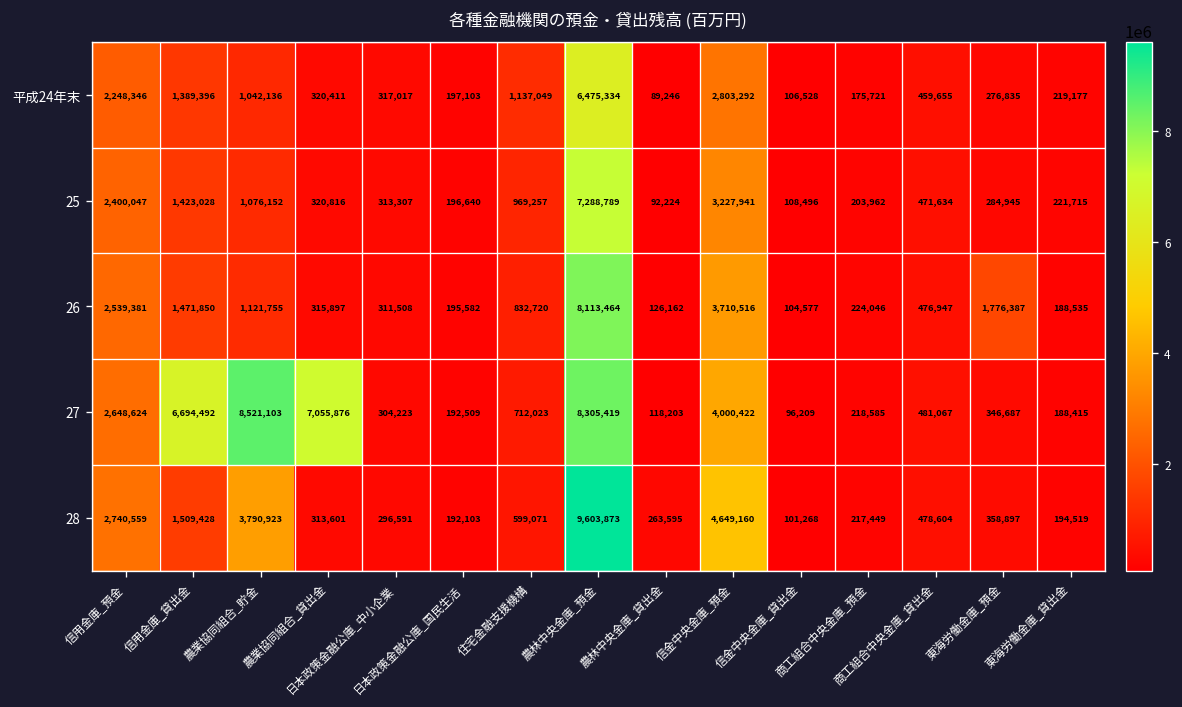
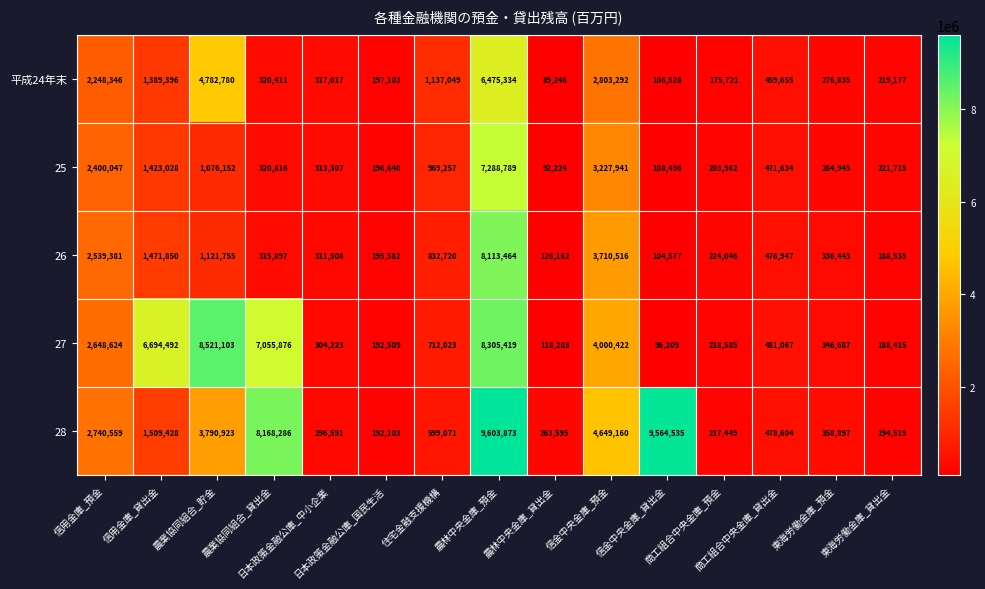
  {
    "平成24年末": {
      "信用金庫_預金": "2,248,346",
      "信用金庫_貸出金": "1,389,396",
-     "農業協同組合_貯金": "1,042,136",
+     "農業協同組合_貯金": "4,782,780",
      "農業協同組合_貸出金": "320,411",
      "日本政策金融公庫_中小企業": "317,017",
      "日本政策金融公庫_国民生活": "197,103",
      "住宅金融支援機構": "1,137,049",
      "農林中央金庫_預金": "6,475,334",
      "農林中央金庫_貸出金": "89,246",
      "信金中央金庫_預金": "2,803,292",
      "信金中央金庫_貸出金": "106,528",
      "商工組合中央金庫_預金": "175,721",
      "商工組合中央金庫_貸出金": "459,655",
      "東海労働金庫_預金": "276,835",
      "東海労働金庫_貸出金": "219,177"
    },
    "25": {
      "信用金庫_預金": "2,400,047",
      "信用金庫_貸出金": "1,423,028",
      "農業協同組合_貯金": "1,076,152",
      "農業協同組合_貸出金": "320,816",
      "日本政策金融公庫_中小企業": "313,307",
      "日本政策金融公庫_国民生活": "196,640",
      "住宅金融支援機構": "969,257",
      "農林中央金庫_預金": "7,288,789",
      "農林中央金庫_貸出金": "92,224",
      "信金中央金庫_預金": "3,227,941",
      "信金中央金庫_貸出金": "108,496",
      "商工組合中央金庫_預金": "203,962",
      "商工組合中央金庫_貸出金": "471,634",
      "東海労働金庫_預金": "284,945",
      "東海労働金庫_貸出金": "221,715"
    },
    "26": {
      "信用金庫_預金": "2,539,381",
      "信用金庫_貸出金": "1,471,850",
      "農業協同組合_貯金": "1,121,755",
      "農業協同組合_貸出金": "315,897",
      "日本政策金融公庫_中小企業": "311,508",
      "日本政策金融公庫_国民生活": "195,582",
      "住宅金融支援機構": "832,720",
      "農林中央金庫_預金": "8,113,464",
      "農林中央金庫_貸出金": "126,162",
      "信金中央金庫_預金": "3,710,516",
      "信金中央金庫_貸出金": "104,577",
      "商工組合中央金庫_預金": "224,046",
      "商工組合中央金庫_貸出金": "476,947",
-     "東海労働金庫_預金": "1,776,387",
+     "東海労働金庫_預金": "336,443",
      "東海労働金庫_貸出金": "188,535"
    },
    "27": {
      "信用金庫_預金": "2,648,624",
      "信用金庫_貸出金": "6,694,492",
      "農業協同組合_貯金": "8,521,103",
      "農業協同組合_貸出金": "7,055,876",
      "日本政策金融公庫_中小企業": "304,223",
      "日本政策金融公庫_国民生活": "192,509",
      "住宅金融支援機構": "712,023",
      "農林中央金庫_預金": "8,305,419",
      "農林中央金庫_貸出金": "118,203",
      "信金中央金庫_預金": "4,000,422",
      "信金中央金庫_貸出金": "96,209",
      "商工組合中央金庫_預金": "218,585",
      "商工組合中央金庫_貸出金": "481,067",
      "東海労働金庫_預金": "346,687",
      "東海労働金庫_貸出金": "188,415"
    },
    "28": {
      "信用金庫_預金": "2,740,559",
      "信用金庫_貸出金": "1,509,428",
      "農業協同組合_貯金": "3,790,923",
-     "農業協同組合_貸出金": "313,601",
+     "農業協同組合_貸出金": "8,168,286",
      "日本政策金融公庫_中小企業": "296,591",
      "日本政策金融公庫_国民生活": "192,103",
      "住宅金融支援機構": "599,071",
      "農林中央金庫_預金": "9,603,873",
      "農林中央金庫_貸出金": "263,595",
      "信金中央金庫_預金": "4,649,160",
-     "信金中央金庫_貸出金": "101,268",
+     "信金中央金庫_貸出金": "9,564,535",
      "商工組合中央金庫_預金": "217,449",
      "商工組合中央金庫_貸出金": "478,604",
      "東海労働金庫_預金": "358,897",
      "東海労働金庫_貸出金": "194,519"
    }
  }
